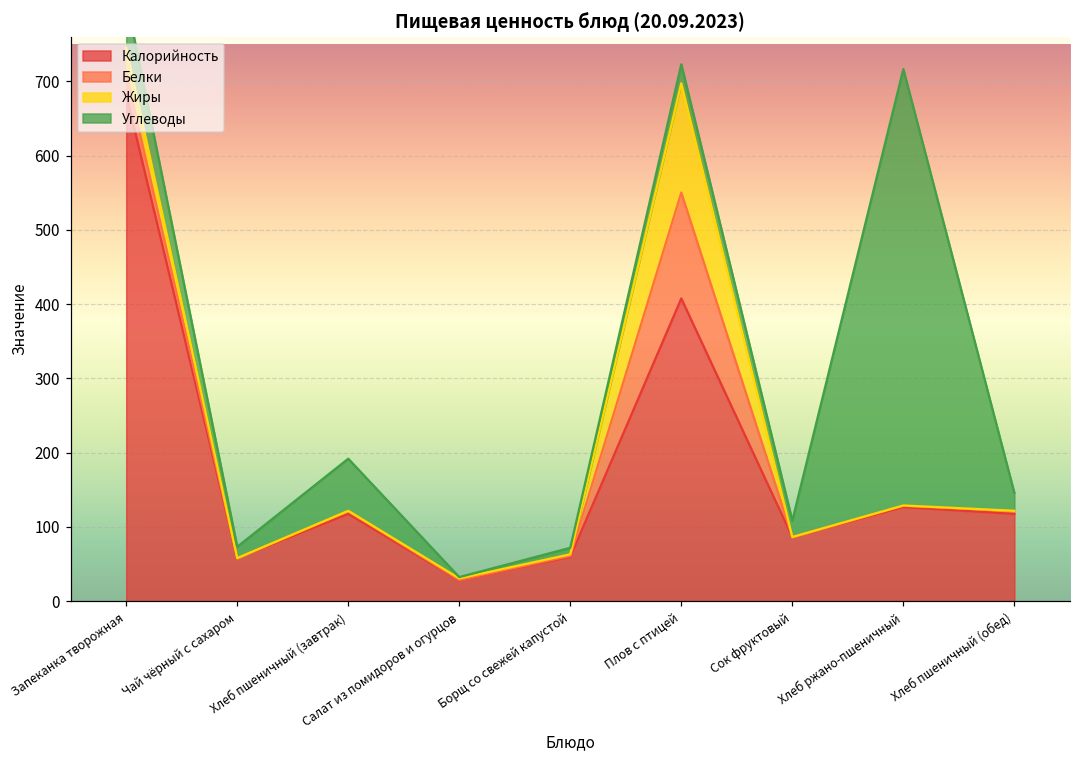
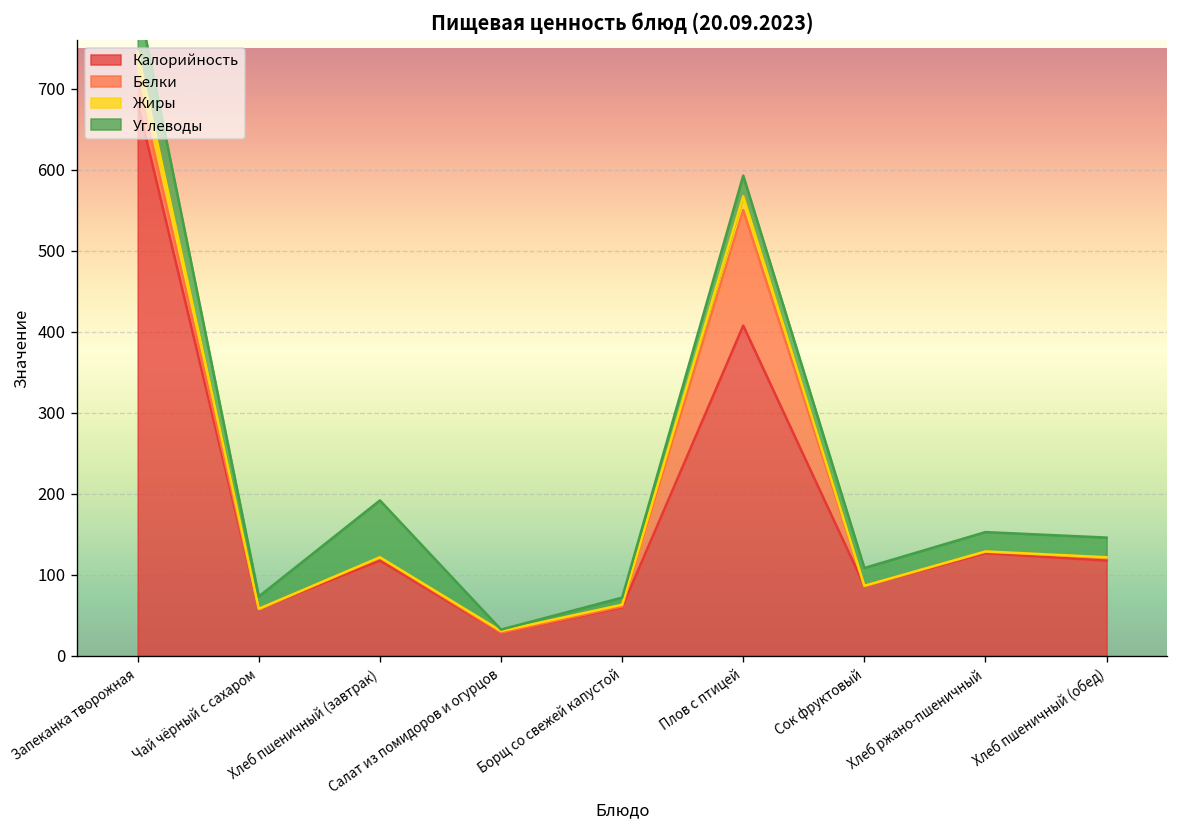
  {
    "Калорийность": {
      "Плов с птицей": 410
    },
    "Белки": {
      "Плов с птицей": 140
    },
    "Жиры": {
-     "Плов с птицей": 150
+     "Плов с птицей": 20
    },
    "Углеводы": {
      "Чай чёрный с сахаром": 20,
      "Хлеб пшеничный (завтрак)": 70,
      "Борщ со свежей капустой": 10,
      "Плов с птицей": 30,
      "Сок фруктовый": 20,
-     "Хлеб ржано-пшеничный": 590,
+     "Хлеб ржано-пшеничный": 20,
      "Хлеб пшеничный (обед)": 20
    }
  }
